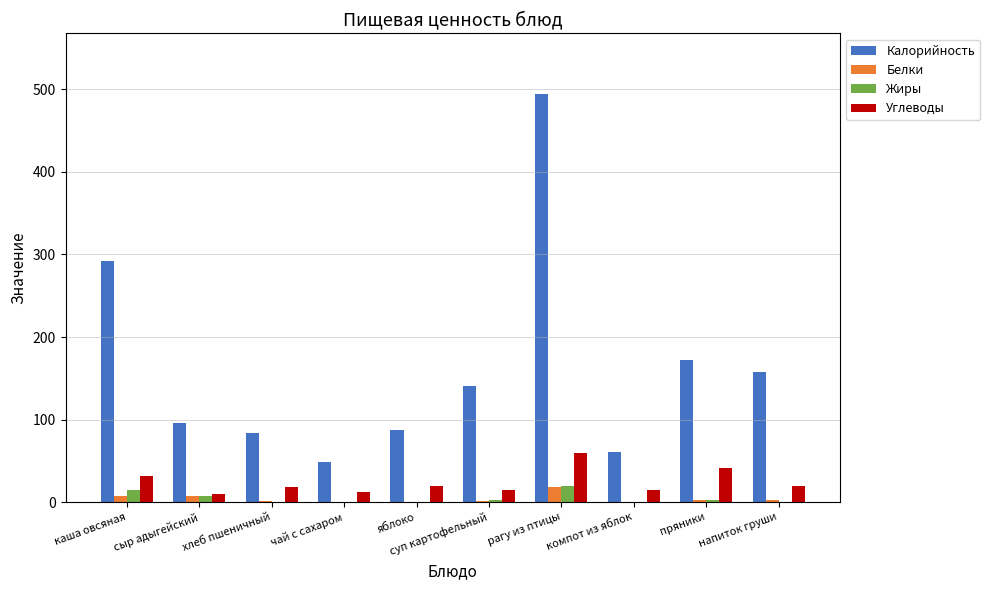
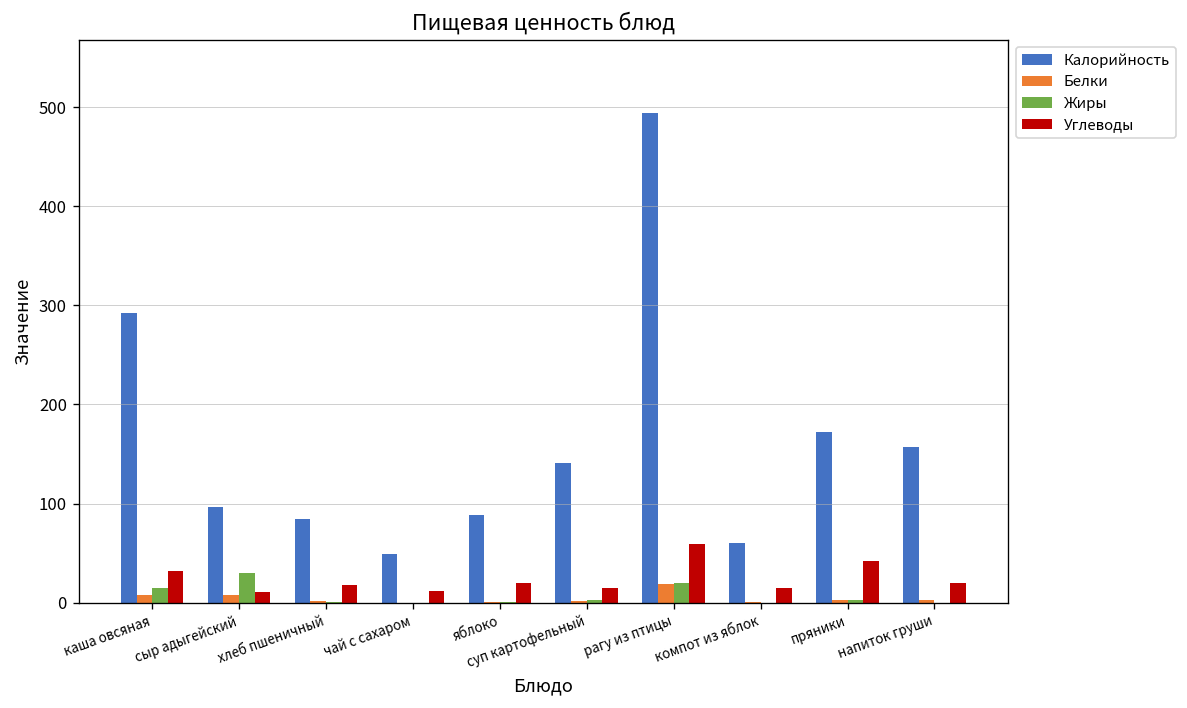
  {
    "Калорийность": {
      "каша овсяная": 290,
      "сыр адыгейский": 100,
      "хлеб пшеничный": 80,
      "чай с сахаром": 50,
      "яблоко": 90,
      "суп картофельный": 140,
      "рагу из птицы": 490,
      "компот из яблок": 60,
      "пряники": 170,
      "напиток груши": 160
    },
    "Белки": {
      "каша овсяная": 10,
      "сыр адыгейский": 10,
      "рагу из птицы": 20
    },
    "Жиры": {
      "каша овсяная": 10,
-     "сыр адыгейский": 10,
+     "сыр адыгейский": 30,
      "чай с сахаром": 0,
      "рагу из птицы": 20,
      "компот из яблок": 0,
      "напиток груши": 0
    },
    "Углеводы": {
      "каша овсяная": 30,
      "сыр адыгейский": 10,
      "хлеб пшеничный": 20,
      "чай с сахаром": 10,
      "яблоко": 20,
      "суп картофельный": 10,
      "рагу из птицы": 60,
      "компот из яблок": 10,
      "пряники": 40,
      "напиток груши": 20
    }
  }
